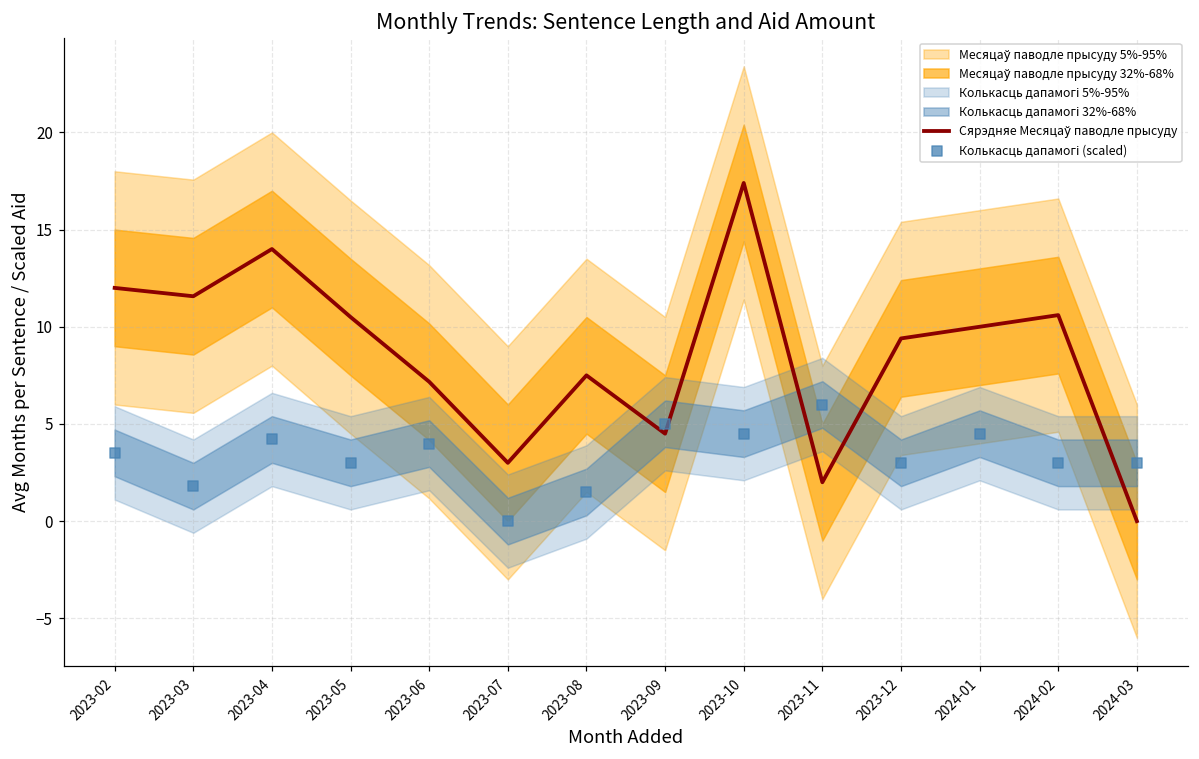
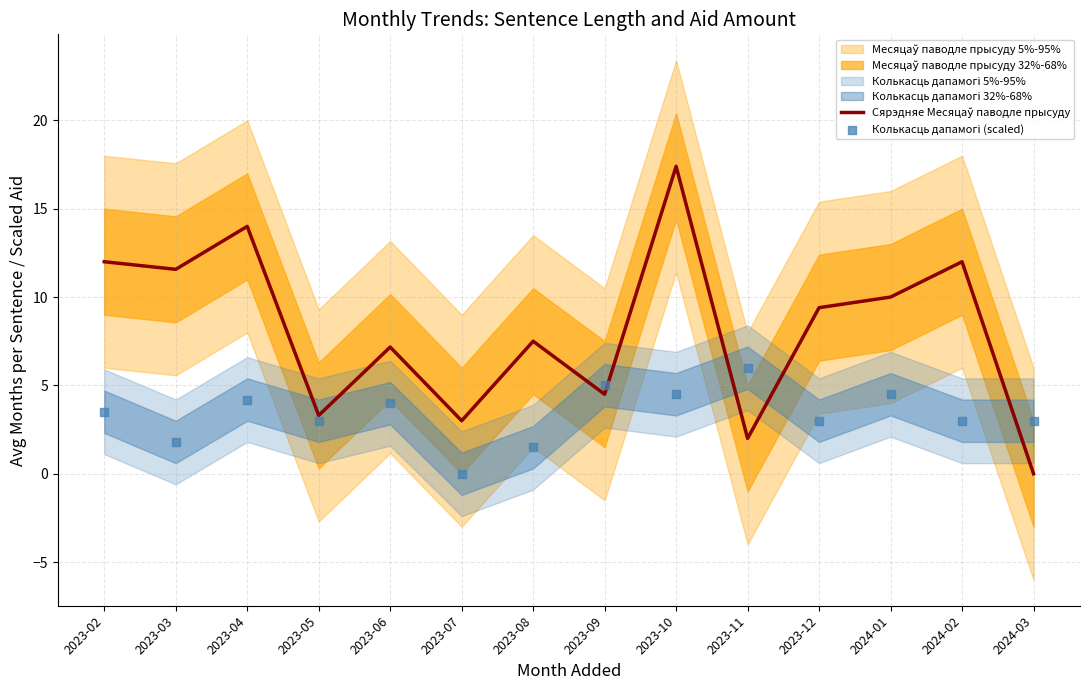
  {
    "Сярэдняе Месяцаў паводле прысуду": {
      "2023-02": 12.0,
      "2023-03": 11.6,
      "2023-04": 14.0,
-     "2023-05": 10.5,
+     "2023-05": 3.3,
      "2023-06": 7.2,
      "2023-07": 3.0,
      "2023-08": 7.5,
      "2023-09": 4.5,
      "2023-10": 17.4,
      "2023-11": 2.0,
      "2023-12": 9.4,
      "2024-01": 10.0,
-     "2024-02": 10.6,
+     "2024-02": 12.0,
      "2024-03": 0.0
    }
  }
